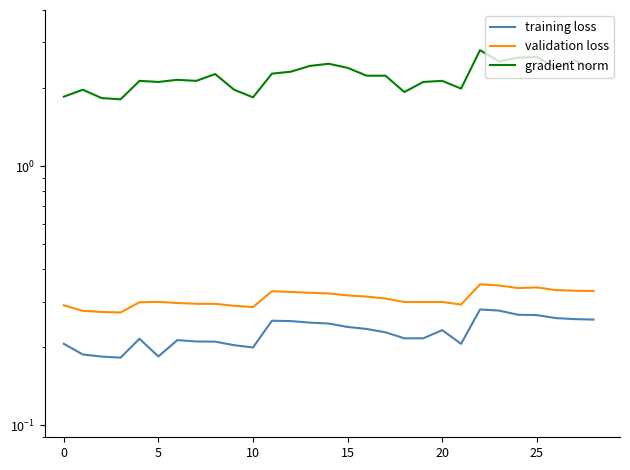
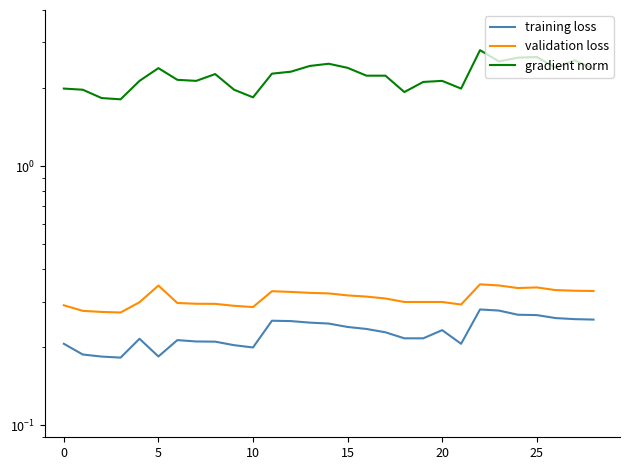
  {
    "training loss": {
      "0": 0.21,
      "5": 0.18,
      "10": 0.20,
      "15": 0.24,
      "20": 0.23,
      "25": 0.27
    },
    "validation loss": {
      "0": 0.29,
-     "5": 0.30,
+     "5": 0.35,
      "10": 0.29,
      "15": 0.32,
      "20": 0.30,
      "25": 0.34
    },
    "gradient norm": {
-     "0": 1.9,
-     "5": 2.1,
+     "0": 2.0,
+     "5": 2.4,
      "10": 1.8,
      "15": 2.4,
      "20": 2.1
    }
  }
